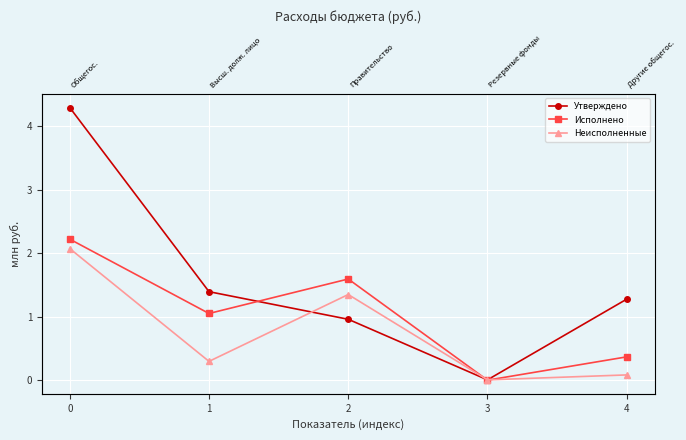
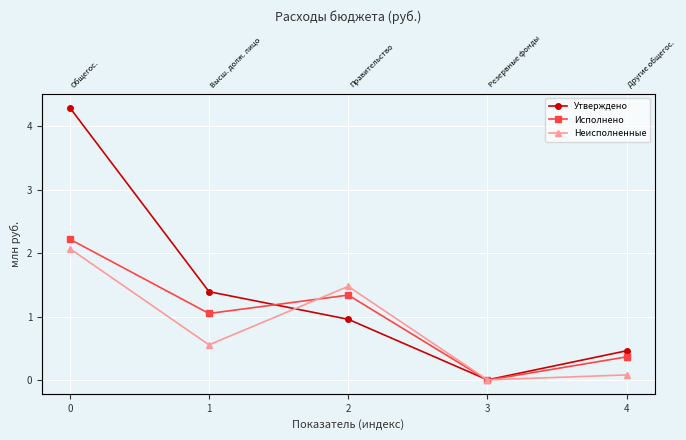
  {
    "Утверждено": {
      "0": 4.3,
      "1": 1.4,
      "2": 1.0,
-     "4": 1.3
+     "4": 0.5
    },
    "Исполнено": {
      "0": 2.2,
      "1": 1.0,
-     "2": 1.6,
+     "2": 1.3,
      "4": 0.4
    },
    "Неисполненные": {
      "0": 2.1,
-     "1": 0.3,
-     "2": 1.3,
+     "1": 0.6,
+     "2": 1.5,
      "4": 0.1
    }
  }
